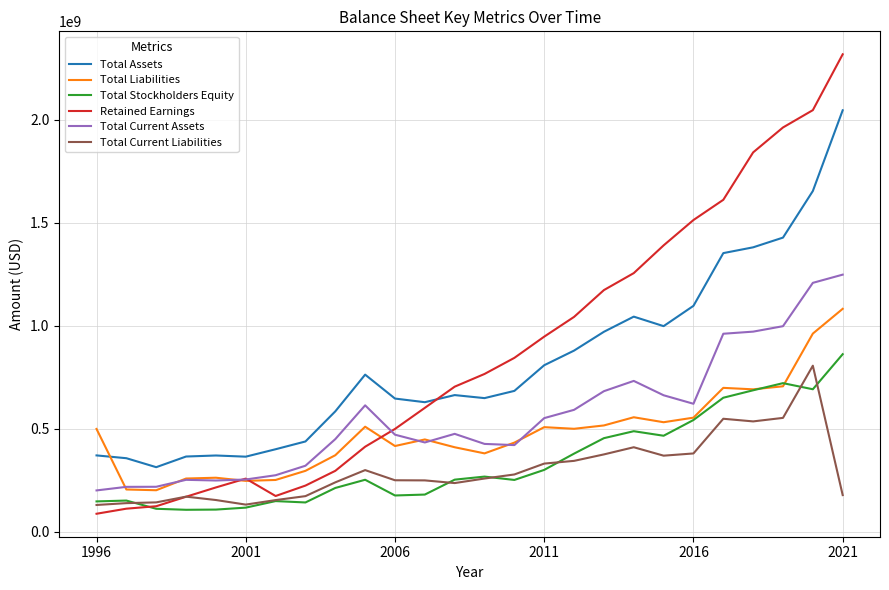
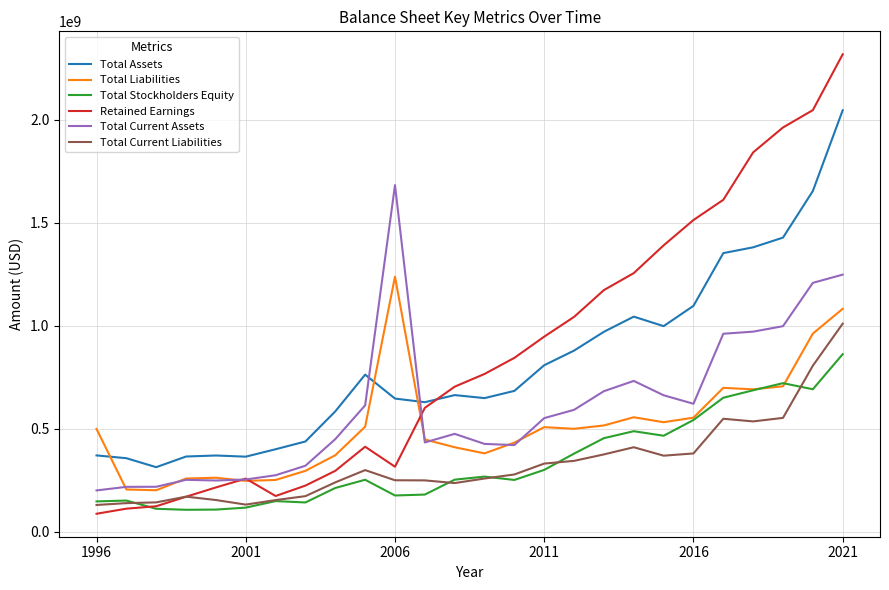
  {
    "Total Assets": {
      "1996": 370000000,
      "2001": 360000000,
      "2006": 650000000,
      "2011": 810000000,
      "2016": 1100000000,
      "2021": 2050000000
    },
    "Total Liabilities": {
      "1996": 500000000,
-     "2006": 420000000,
+     "2006": 1240000000,
      "2011": 510000000,
      "2021": 1080000000
    },
    "Total Stockholders Equity": {
      "1996": 150000000,
      "2001": 120000000,
      "2006": 180000000,
      "2011": 300000000,
      "2021": 860000000
    },
    "Retained Earnings": {
      "1996": 90000000,
-     "2006": 500000000,
+     "2006": 320000000,
      "2011": 950000000,
      "2016": 1510000000,
      "2021": 2320000000
    },
    "Total Current Assets": {
      "1996": 200000000,
-     "2006": 470000000,
+     "2006": 1680000000,
      "2011": 550000000,
      "2016": 620000000,
      "2021": 1250000000
    },
    "Total Current Liabilities": {
      "1996": 130000000,
      "2001": 130000000,
      "2006": 250000000,
      "2011": 330000000,
      "2016": 380000000,
-     "2021": 180000000
+     "2021": 1010000000
    }
  }
